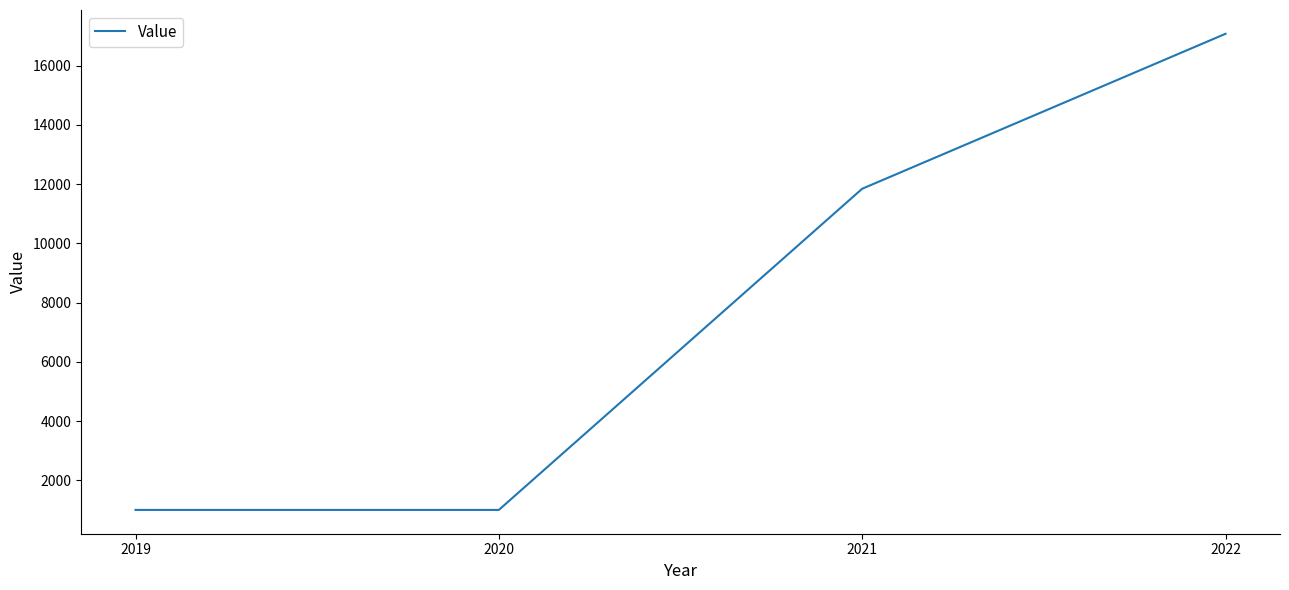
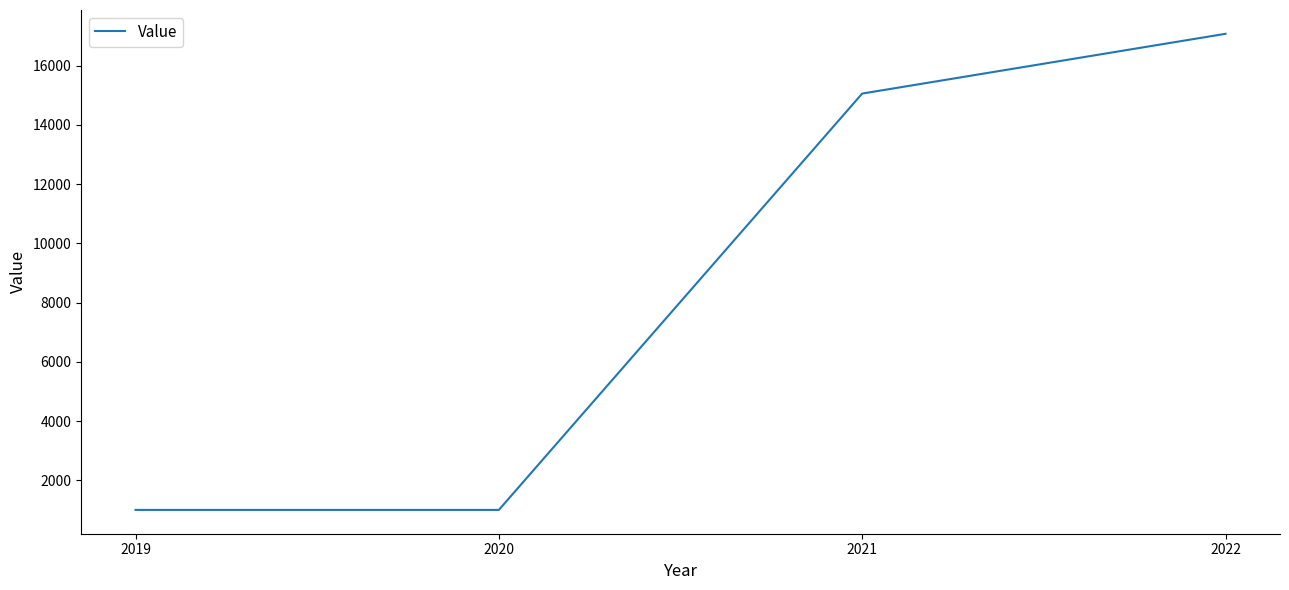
  {
    "2019": 1000,
    "2020": 1000,
-   "2021": 11800,
+   "2021": 15100,
    "2022": 17100
  }
